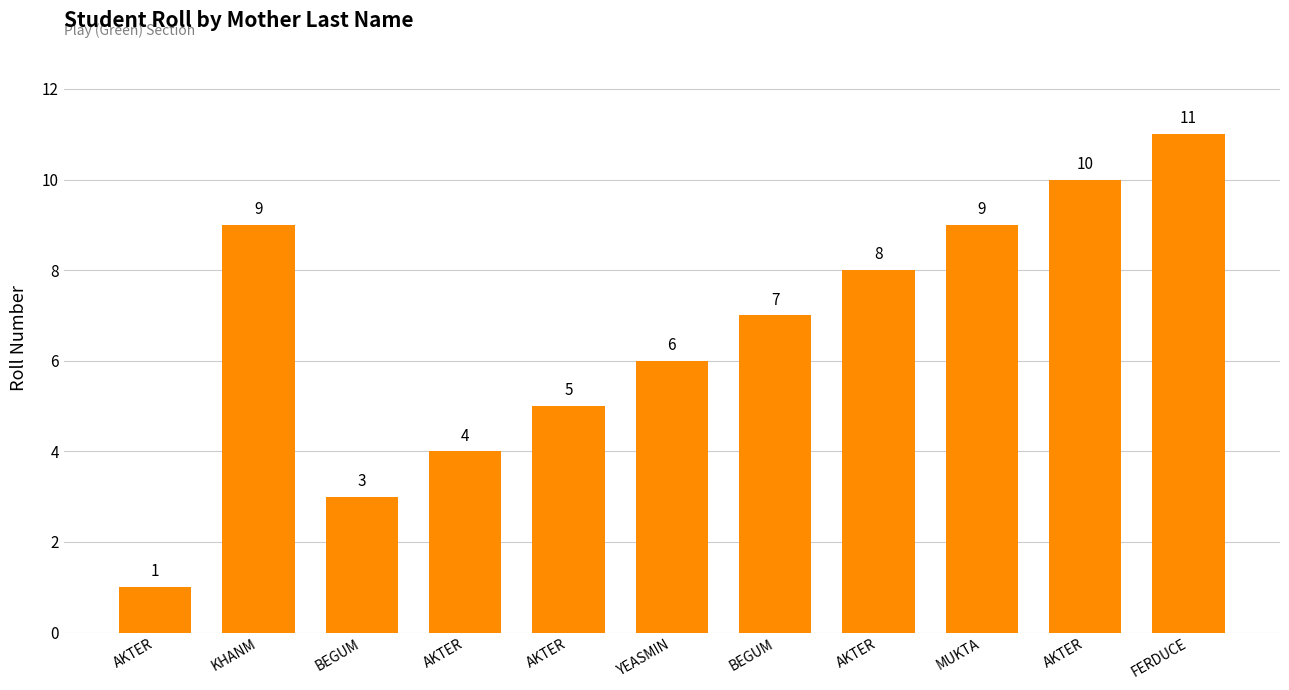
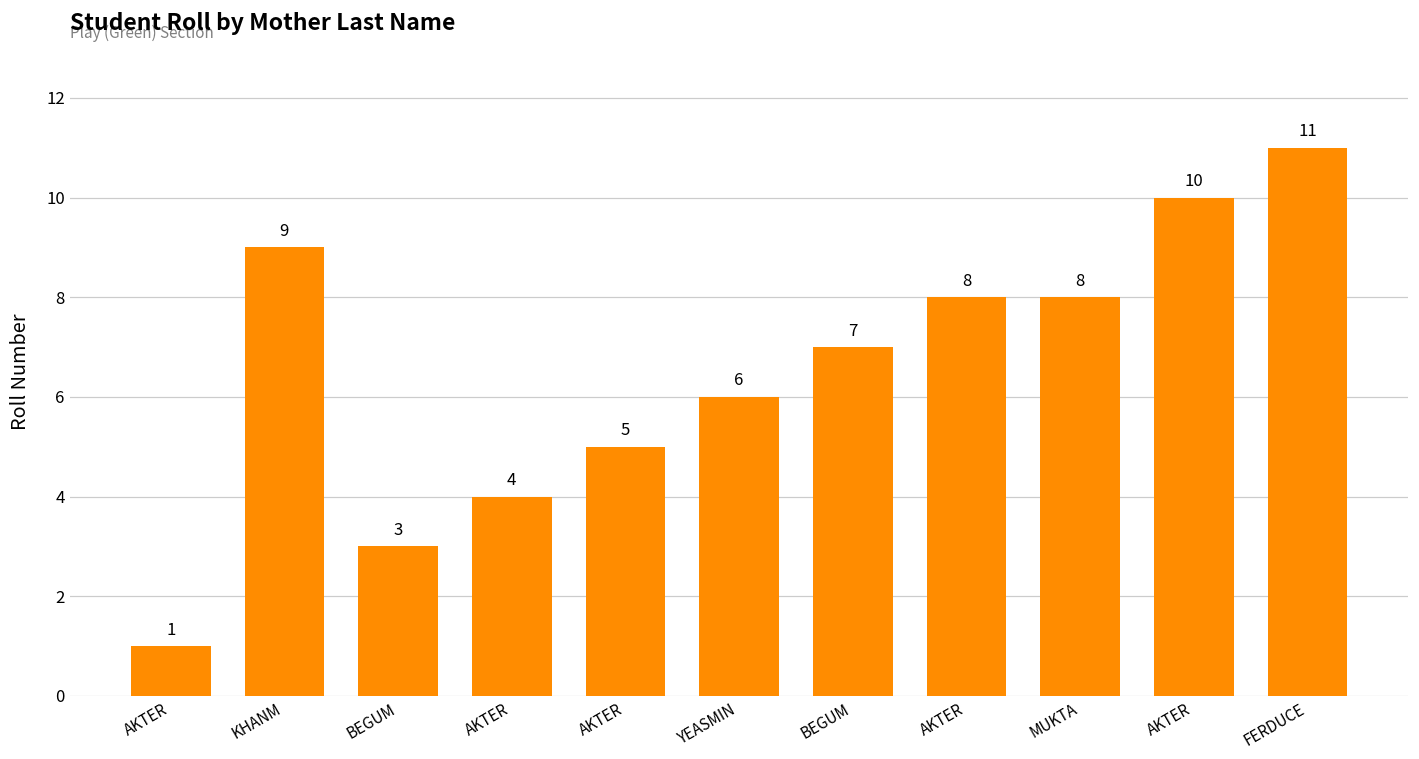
  {
    "KHANM": 9,
    "YEASMIN": 6,
-   "MUKTA": 9,
+   "MUKTA": 8,
    "FERDUCE": 11
  }
